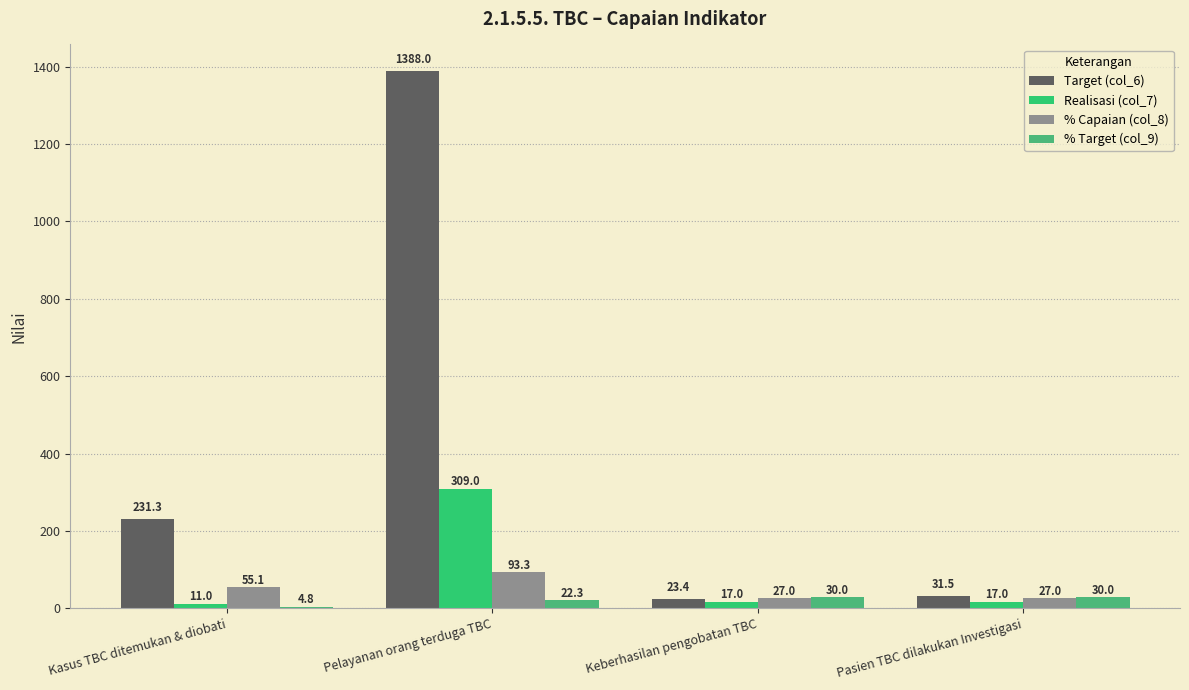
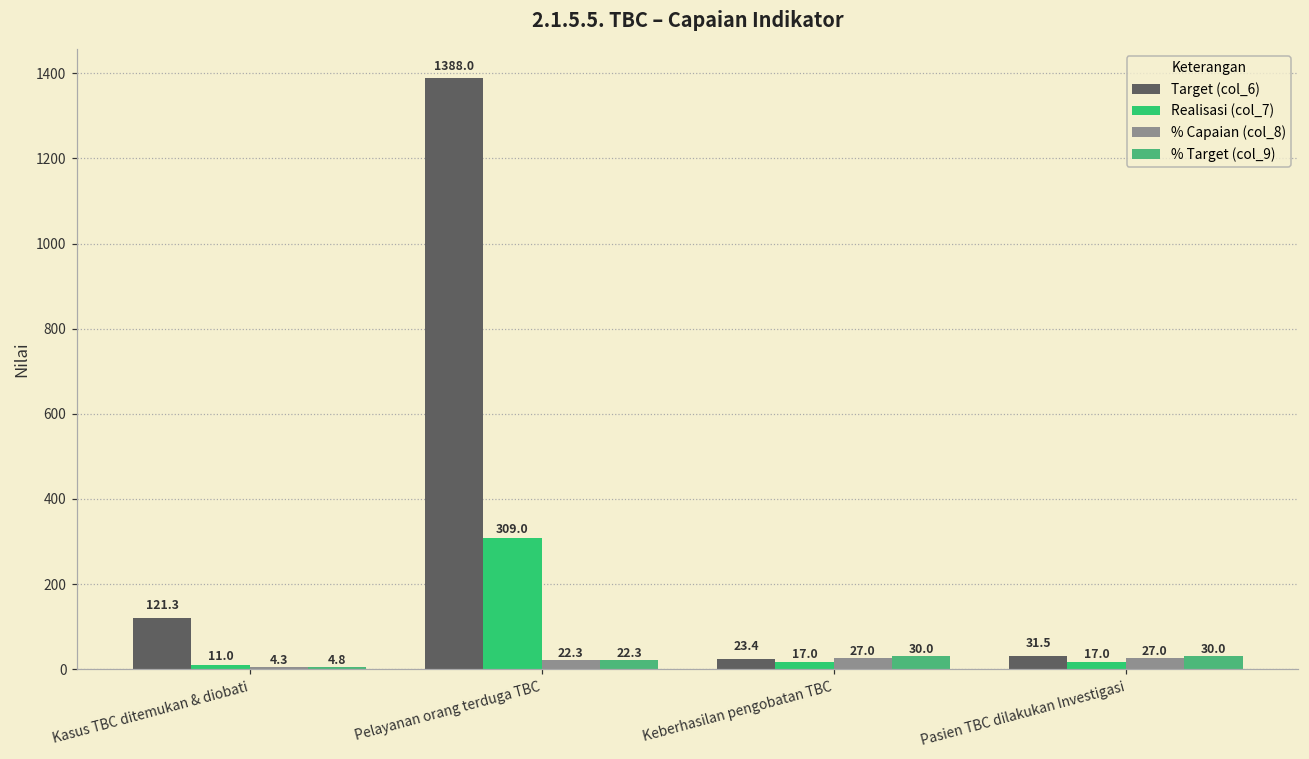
  {
    "Target (col_6)": {
-     "Kasus TBC ditemukan & diobati": 231.3,
+     "Kasus TBC ditemukan & diobati": 121.3,
      "Pelayanan orang terduga TBC": 1388.0,
      "Keberhasilan pengobatan TBC": 23.4,
      "Pasien TBC dilakukan Investigasi": 31.5
    },
    "% Capaian (col_8)": {
-     "Kasus TBC ditemukan & diobati": 55.1,
-     "Pelayanan orang terduga TBC": 93.3,
+     "Kasus TBC ditemukan & diobati": 4.3,
+     "Pelayanan orang terduga TBC": 22.3,
      "Keberhasilan pengobatan TBC": 27.0,
      "Pasien TBC dilakukan Investigasi": 27.0
    }
  }
